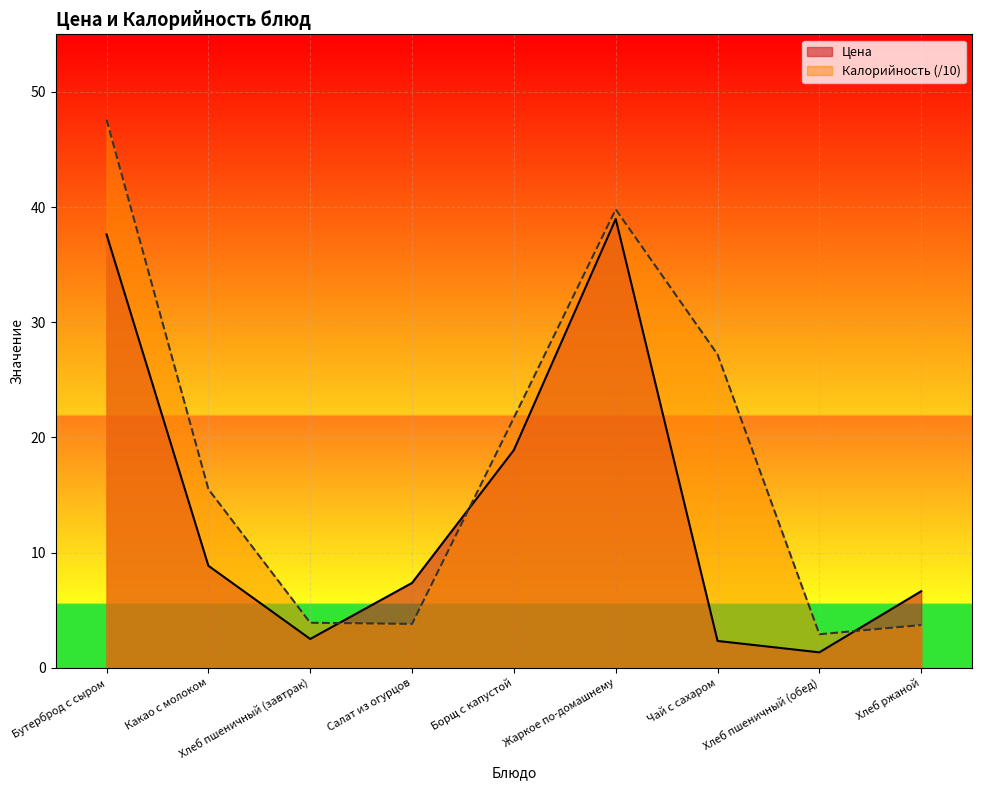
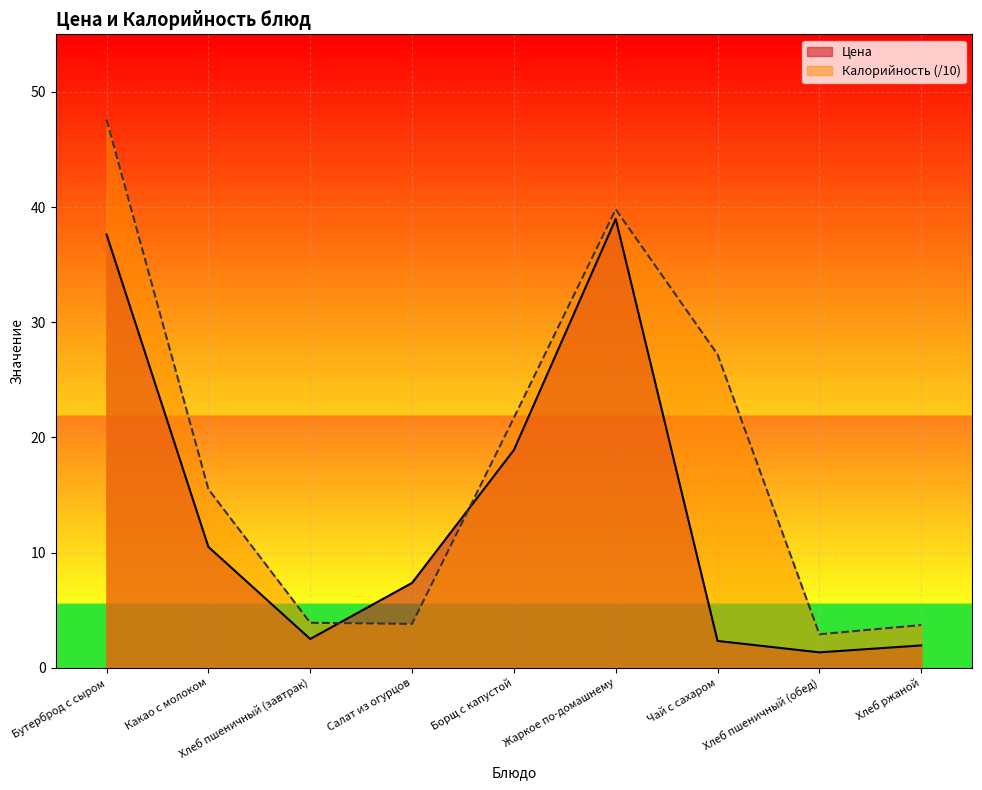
  {
    "Цена": {
      "Бутерброд с сыром": 37.6,
-     "Какао с молоком": 8.9,
+     "Какао с молоком": 10.5,
      "Хлеб пшеничный (завтрак)": 2.5,
      "Салат из огурцов": 7.4,
      "Борщ с капустой": 18.9,
      "Жаркое по-домашнему": 39.0,
      "Чай с сахаром": 2.3,
      "Хлеб пшеничный (обед)": 1.3,
-     "Хлеб ржаной": 6.6
+     "Хлеб ржаной": 1.9
    },
    "Калорийность (/10)": {
      "Бутерброд с сыром": 47.6,
      "Какао с молоком": 15.5,
      "Хлеб пшеничный (завтрак)": 3.9,
      "Салат из огурцов": 3.8,
      "Борщ с капустой": 21.7,
      "Жаркое по-домашнему": 39.8,
      "Чай с сахаром": 27.2,
      "Хлеб пшеничный (обед)": 2.9,
      "Хлеб ржаной": 3.7
    }
  }
